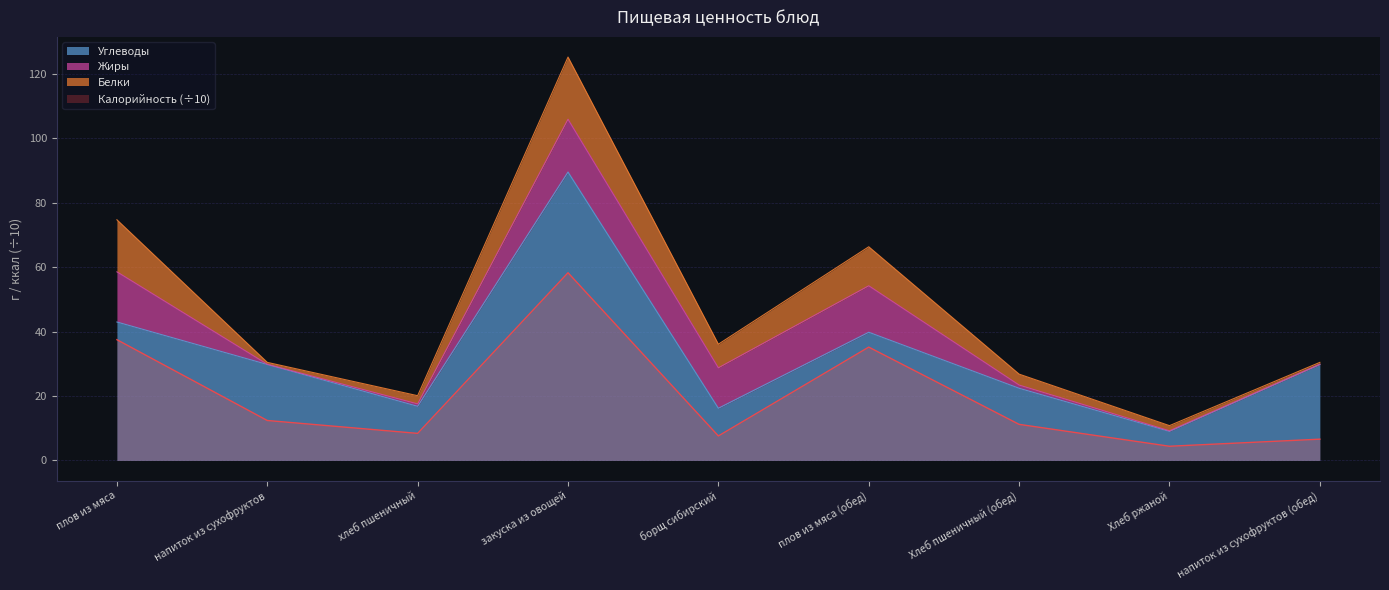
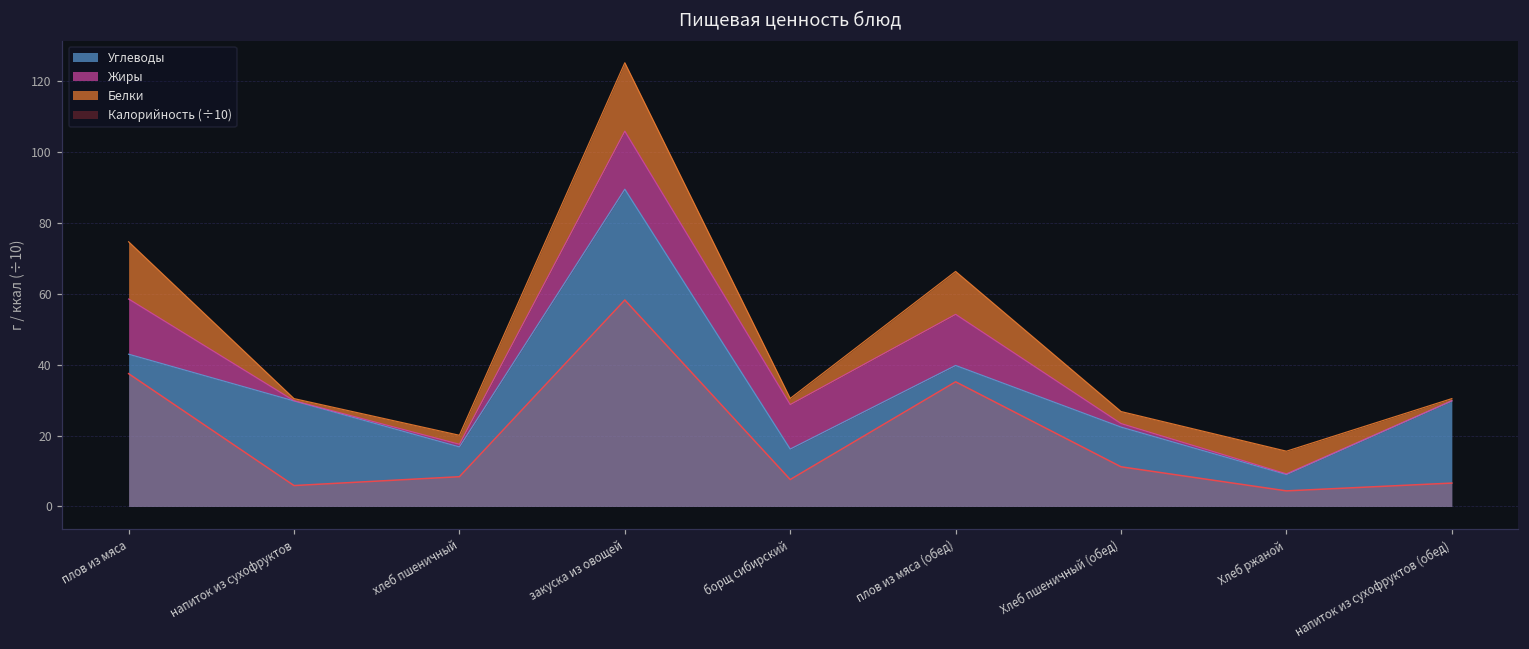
  {
    "Углеводы": {
      "плов из мяса": 43,
      "закуска из овощей": 90,
      "борщ сибирский": 16,
      "плов из мяса (обед)": 40,
      "Хлеб пшеничный (обед)": 22
    },
    "Жиры": {
      "плов из мяса": 16,
      "закуска из овощей": 16,
      "борщ сибирский": 13,
      "плов из мяса (обед)": 14,
      "Хлеб пшеничный (обед)": 1
    },
    "Белки": {
      "плов из мяса": 16,
      "хлеб пшеничный": 3,
      "закуска из овощей": 19,
-     "борщ сибирский": 7,
+     "борщ сибирский": 2,
      "плов из мяса (обед)": 12,
      "Хлеб пшеничный (обед)": 3,
-     "Хлеб ржаной": 2
+     "Хлеб ржаной": 6
    },
    "Калорийность (÷10)": {
      "плов из мяса": 38,
-     "напиток из сухофруктов": 12,
+     "напиток из сухофруктов": 6,
      "хлеб пшеничный": 8,
      "закуска из овощей": 58,
      "борщ сибирский": 8,
      "плов из мяса (обед)": 35,
      "Хлеб пшеничный (обед)": 11,
      "Хлеб ржаной": 4,
      "напиток из сухофруктов (обед)": 7
    }
  }
